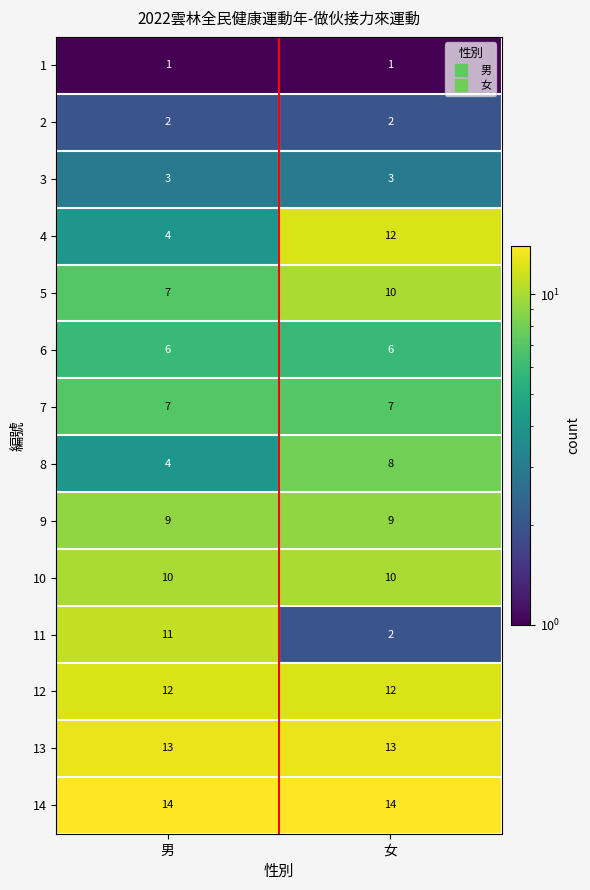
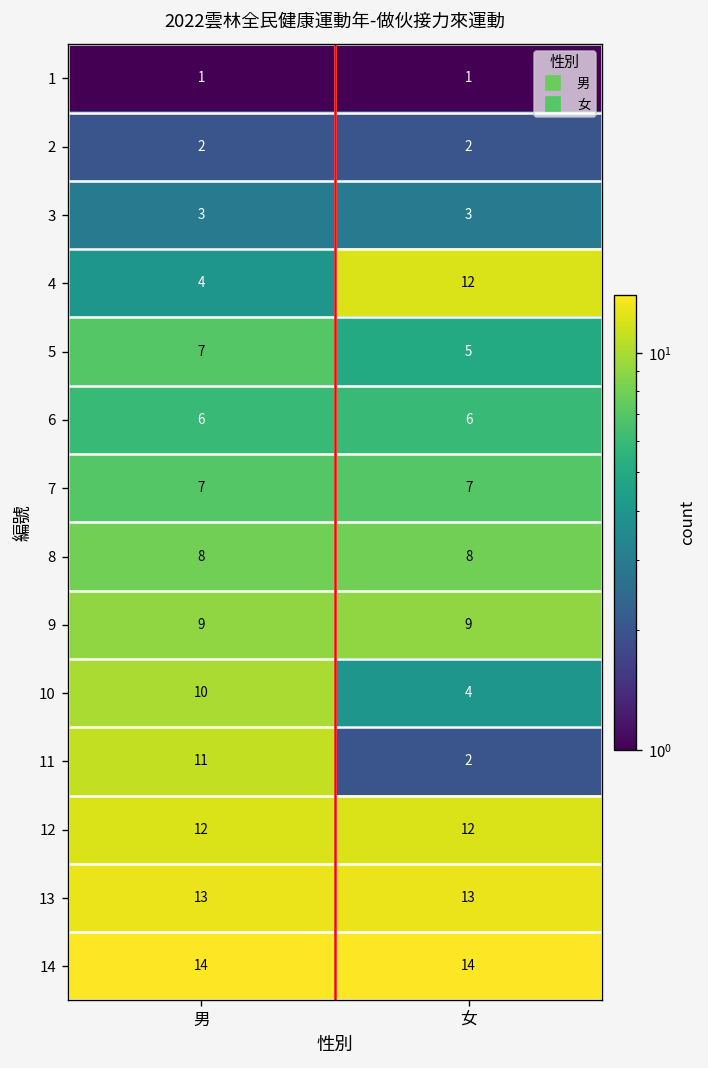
  {
    "1": {
      "男": 1,
      "女": 1
    },
    "2": {
      "男": 2,
      "女": 2
    },
    "3": {
      "男": 3,
      "女": 3
    },
    "4": {
      "男": 4,
      "女": 12
    },
    "5": {
      "男": 7,
-     "女": 10
+     "女": 5
    },
    "6": {
      "男": 6,
      "女": 6
    },
    "7": {
      "男": 7,
      "女": 7
    },
    "8": {
-     "男": 4,
+     "男": 8,
      "女": 8
    },
    "9": {
      "男": 9,
      "女": 9
    },
    "10": {
      "男": 10,
-     "女": 10
+     "女": 4
    },
    "11": {
      "男": 11,
      "女": 2
    },
    "12": {
      "男": 12,
      "女": 12
    },
    "13": {
      "男": 13,
      "女": 13
    },
    "14": {
      "男": 14,
      "女": 14
    }
  }
